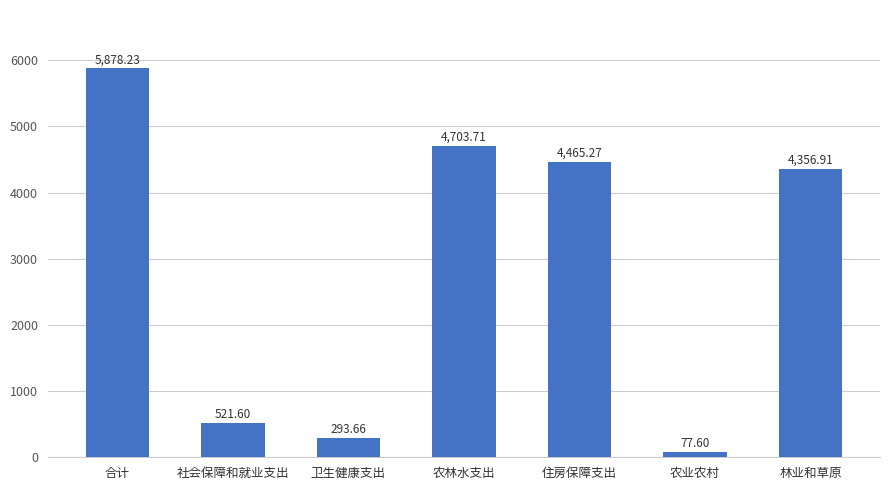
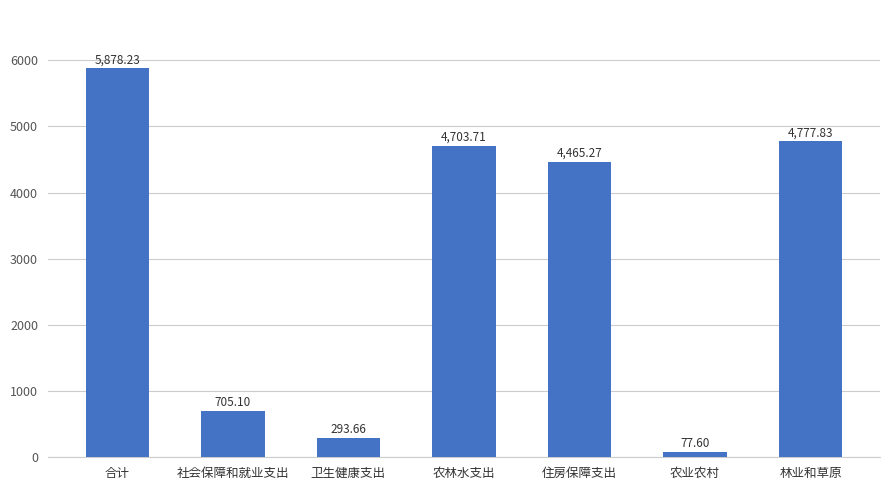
  {
    "合计": "5,878.23",
-   "社会保障和就业支出": "521.60",
+   "社会保障和就业支出": "705.10",
    "卫生健康支出": "293.66",
    "农林水支出": "4,703.71",
    "住房保障支出": "4,465.27",
    "农业农村": "77.60",
-   "林业和草原": "4,356.91"
+   "林业和草原": "4,777.83"
  }
